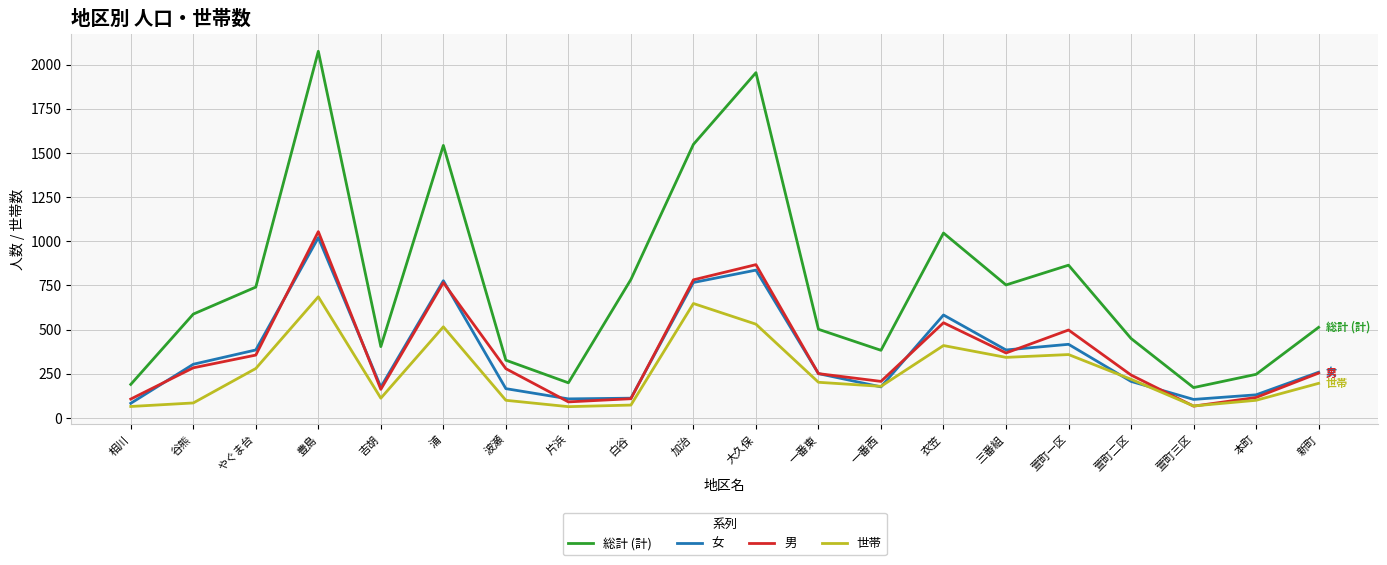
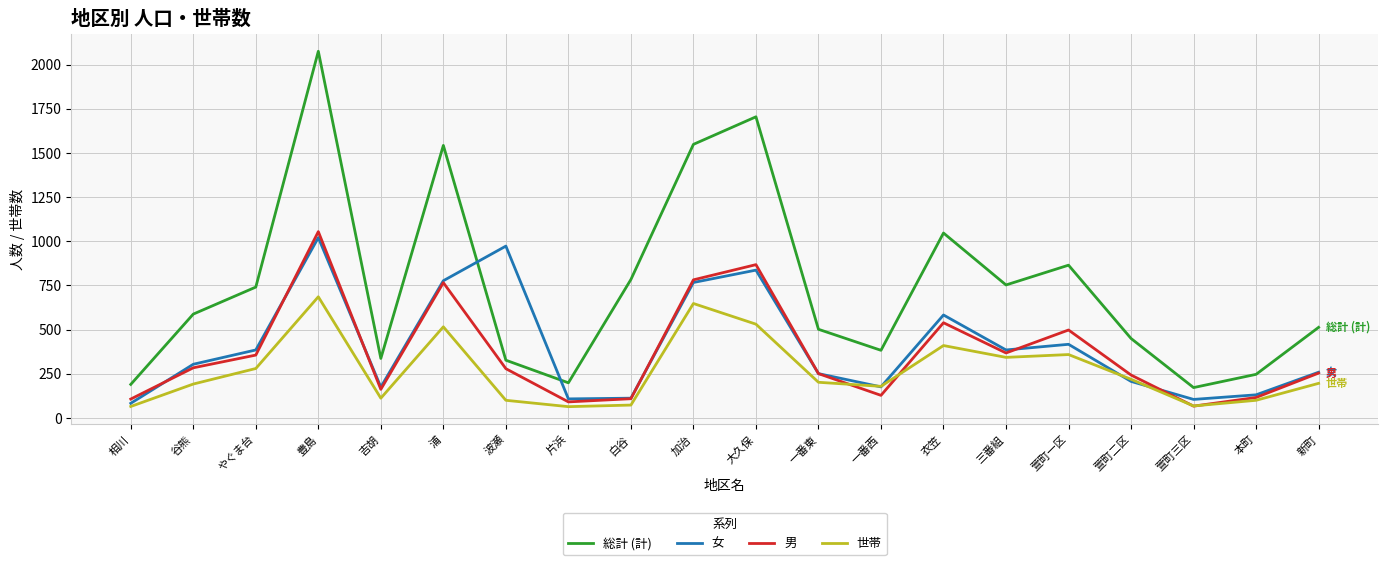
  {
    "総計 (計)": {
      "相川": 190,
      "谷熊": 590,
      "やぐま台": 740,
      "豊島": 2080,
-     "吉胡": 400,
+     "吉胡": 340,
      "浦": 1540,
      "波瀬": 330,
      "片浜": 200,
      "白谷": 780,
      "加治": 1550,
-     "大久保": 1960,
+     "大久保": 1710,
      "一番東": 500,
      "一番西": 380,
      "衣笠": 1050,
      "三番組": 750,
      "萱町一区": 870,
      "萱町二区": 450,
      "萱町三区": 170,
      "本町": 250,
      "新町": 510
    },
    "女": {
      "相川": 80,
      "谷熊": 300,
      "やぐま台": 390,
      "豊島": 1020,
-     "波瀬": 170,
+     "波瀬": 970,
      "片浜": 110,
      "加治": 770,
      "大久保": 840,
      "衣笠": 580,
      "三番組": 390,
      "萱町一区": 420,
      "萱町三区": 110,
      "本町": 130
    },
    "男": {
      "相川": 110,
      "谷熊": 280,
      "やぐま台": 360,
      "豊島": 1060,
      "波瀬": 280,
      "片浜": 90,
      "加治": 780,
      "大久保": 870,
-     "一番西": 210,
+     "一番西": 130,
      "衣笠": 540,
      "三番組": 370,
      "萱町一区": 500,
      "萱町二区": 240,
      "本町": 120
    },
    "世帯": {
      "相川": 70,
-     "谷熊": 90,
+     "谷熊": 190,
      "やぐま台": 280,
      "豊島": 690,
      "吉胡": 110,
      "浦": 520,
      "波瀬": 100,
      "片浜": 60,
      "白谷": 70,
      "加治": 650,
      "大久保": 530,
      "一番東": 200,
      "衣笠": 410,
      "三番組": 340,
      "萱町一区": 360,
      "本町": 100,
      "新町": 200
    }
  }
